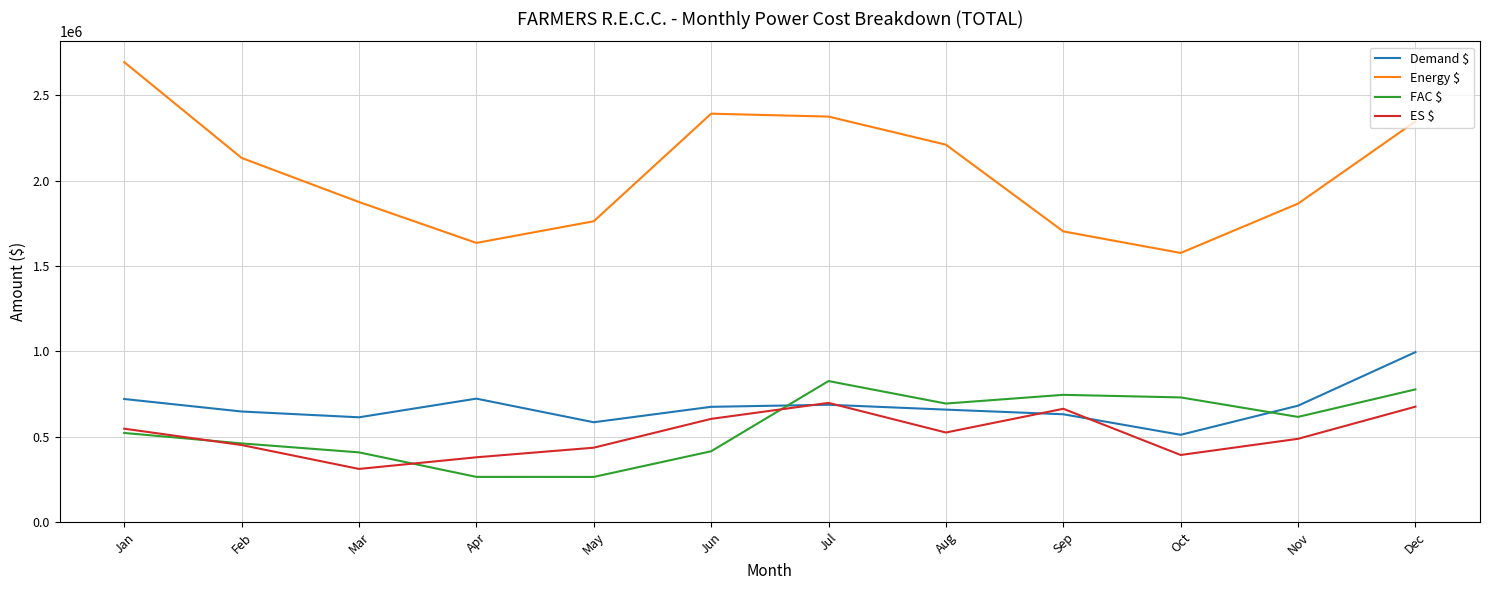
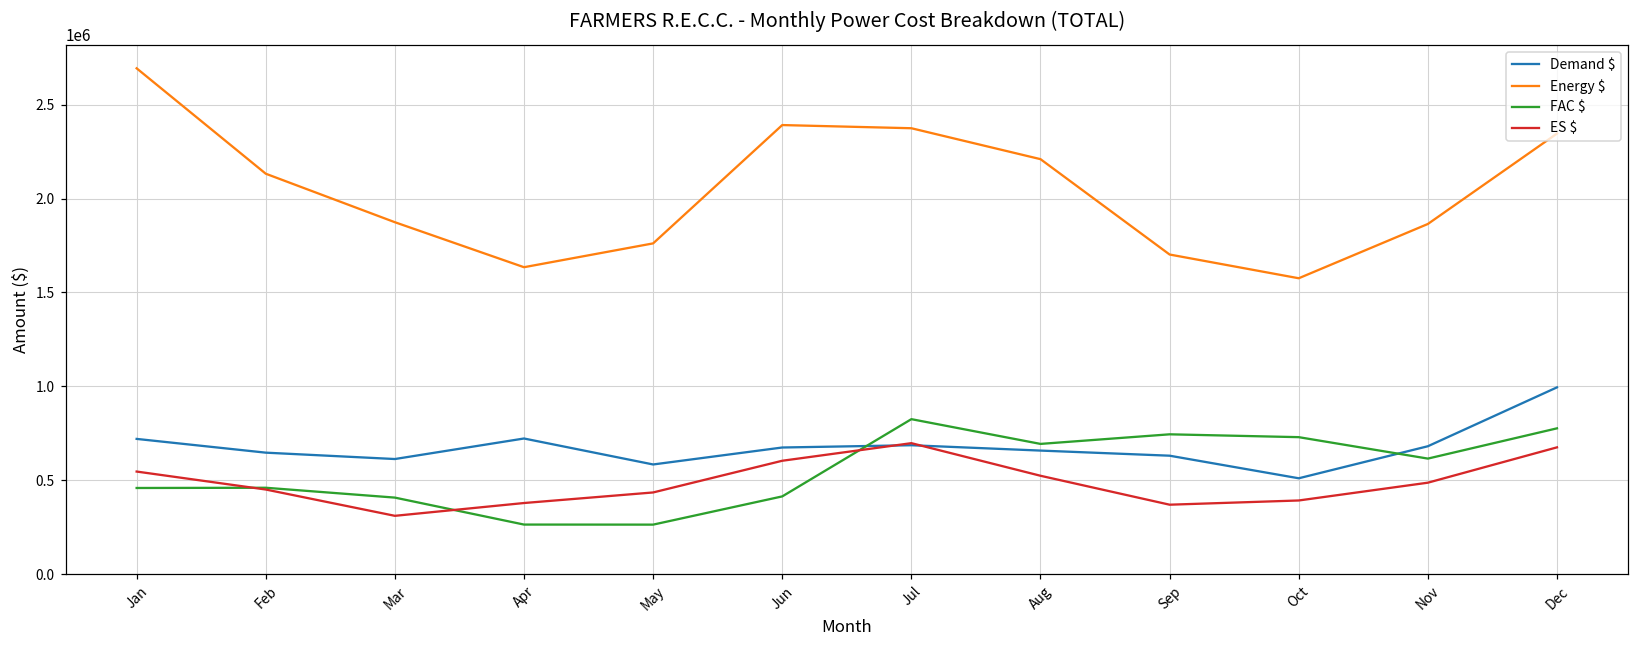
  {
    "Demand $": {
      "Jan": 720000,
      "Feb": 650000,
      "Mar": 610000,
      "Apr": 720000,
      "May": 580000,
      "Jun": 670000,
      "Aug": 660000,
      "Sep": 630000,
      "Oct": 510000,
      "Nov": 680000,
      "Dec": 990000
    },
    "Energy $": {
      "Jan": 2690000,
      "Feb": 2130000,
      "Mar": 1870000,
      "Apr": 1630000,
      "May": 1760000,
      "Jun": 2390000,
      "Jul": 2380000,
      "Aug": 2210000,
      "Sep": 1700000,
      "Oct": 1580000,
      "Nov": 1870000
    },
    "FAC $": {
-     "Jan": 520000,
+     "Jan": 460000,
      "Mar": 410000,
      "Apr": 260000,
      "May": 260000,
      "Jun": 410000,
      "Jul": 830000,
      "Aug": 690000,
      "Sep": 740000,
      "Oct": 730000,
      "Nov": 610000,
      "Dec": 780000
    },
    "ES $": {
      "Jan": 550000,
      "Mar": 310000,
      "Apr": 380000,
      "May": 430000,
      "Jun": 600000,
      "Aug": 520000,
-     "Sep": 660000,
+     "Sep": 370000,
      "Oct": 390000,
      "Nov": 490000,
      "Dec": 670000
    }
  }
